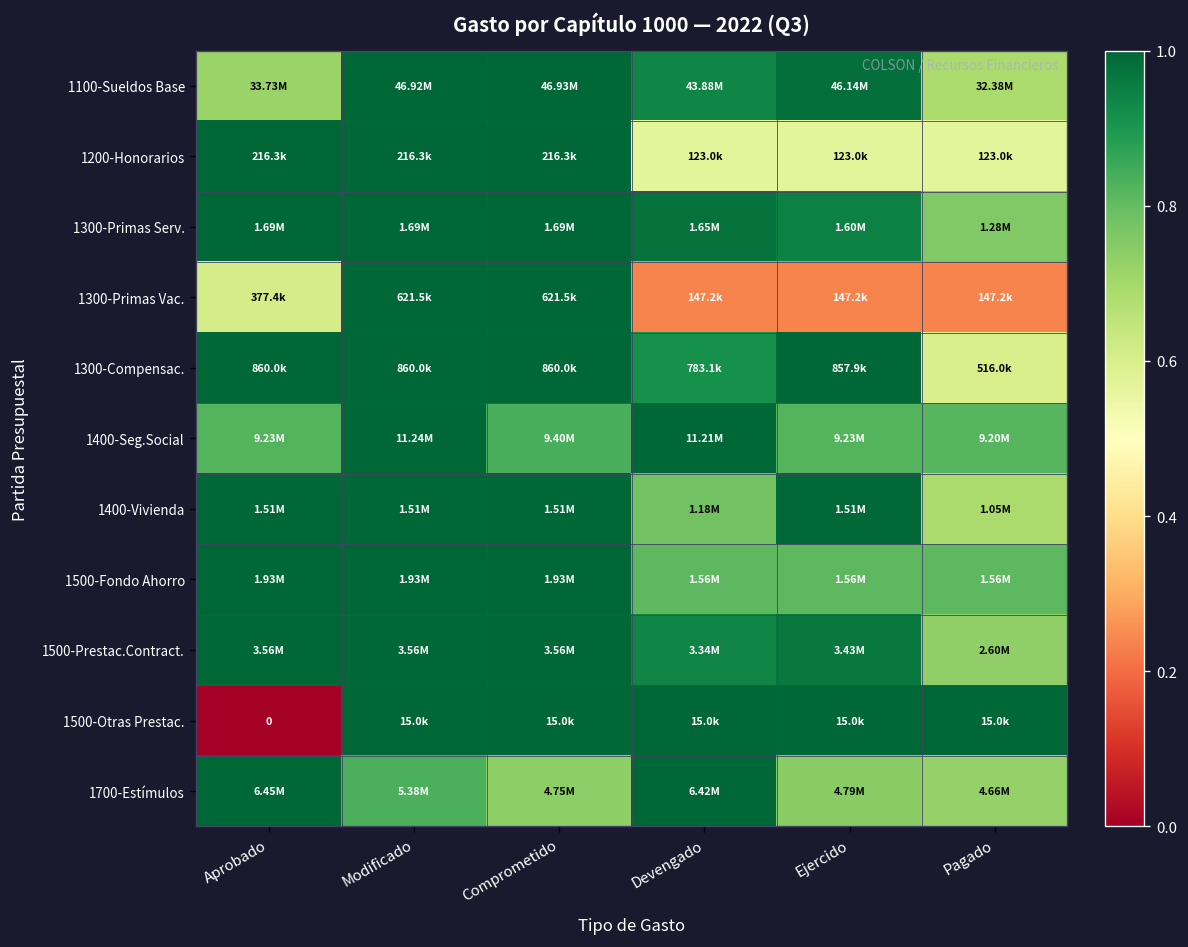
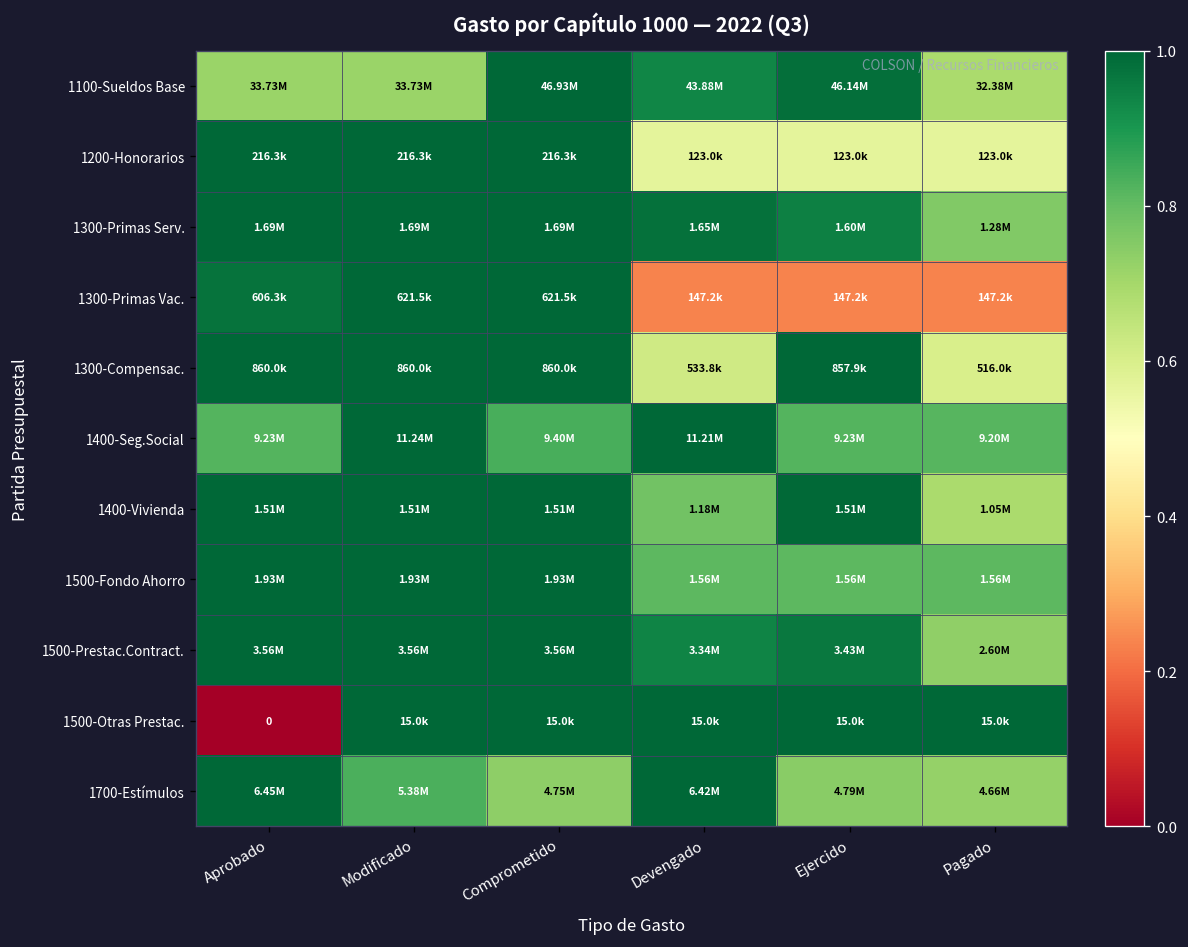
  {
    "1100-Sueldos Base": {
      "Aprobado": "33.73M",
-     "Modificado": "46.92M",
+     "Modificado": "33.73M",
      "Comprometido": "46.93M",
      "Devengado": "43.88M",
      "Ejercido": "46.14M"
    },
    "1200-Honorarios": {
      "Aprobado": "216.3k",
      "Modificado": "216.3k",
      "Comprometido": "216.3k",
      "Devengado": "123.0k",
      "Ejercido": "123.0k",
      "Pagado": "123.0k"
    },
    "1300-Primas Serv.": {
      "Aprobado": "1.69M",
      "Modificado": "1.69M",
      "Comprometido": "1.69M",
      "Devengado": "1.65M",
      "Ejercido": "1.60M",
      "Pagado": "1.28M"
    },
    "1300-Primas Vac.": {
-     "Aprobado": "377.4k",
+     "Aprobado": "606.3k",
      "Modificado": "621.5k",
      "Comprometido": "621.5k",
      "Devengado": "147.2k",
      "Ejercido": "147.2k",
      "Pagado": "147.2k"
    },
    "1300-Compensac.": {
      "Aprobado": "860.0k",
      "Modificado": "860.0k",
      "Comprometido": "860.0k",
-     "Devengado": "783.1k",
+     "Devengado": "533.8k",
      "Ejercido": "857.9k",
      "Pagado": "516.0k"
    },
    "1400-Seg.Social": {
      "Aprobado": "9.23M",
      "Modificado": "11.24M",
      "Comprometido": "9.40M",
      "Devengado": "11.21M",
      "Ejercido": "9.23M",
      "Pagado": "9.20M"
    },
    "1400-Vivienda": {
      "Aprobado": "1.51M",
      "Modificado": "1.51M",
      "Comprometido": "1.51M",
      "Devengado": "1.18M",
      "Ejercido": "1.51M",
      "Pagado": "1.05M"
    },
    "1500-Fondo Ahorro": {
      "Aprobado": "1.93M",
      "Modificado": "1.93M",
      "Comprometido": "1.93M",
      "Devengado": "1.56M",
      "Ejercido": "1.56M",
      "Pagado": "1.56M"
    },
    "1500-Prestac.Contract.": {
      "Aprobado": "3.56M",
      "Modificado": "3.56M",
      "Comprometido": "3.56M",
      "Devengado": "3.34M",
      "Ejercido": "3.43M",
      "Pagado": "2.60M"
    },
    "1500-Otras Prestac.": {
      "Aprobado": "0",
      "Modificado": "15.0k",
      "Comprometido": "15.0k",
      "Devengado": "15.0k",
      "Ejercido": "15.0k",
      "Pagado": "15.0k"
    },
    "1700-Estímulos": {
      "Aprobado": "6.45M",
      "Modificado": "5.38M",
      "Comprometido": "4.75M",
      "Devengado": "6.42M",
      "Ejercido": "4.79M",
      "Pagado": "4.66M"
    }
  }
